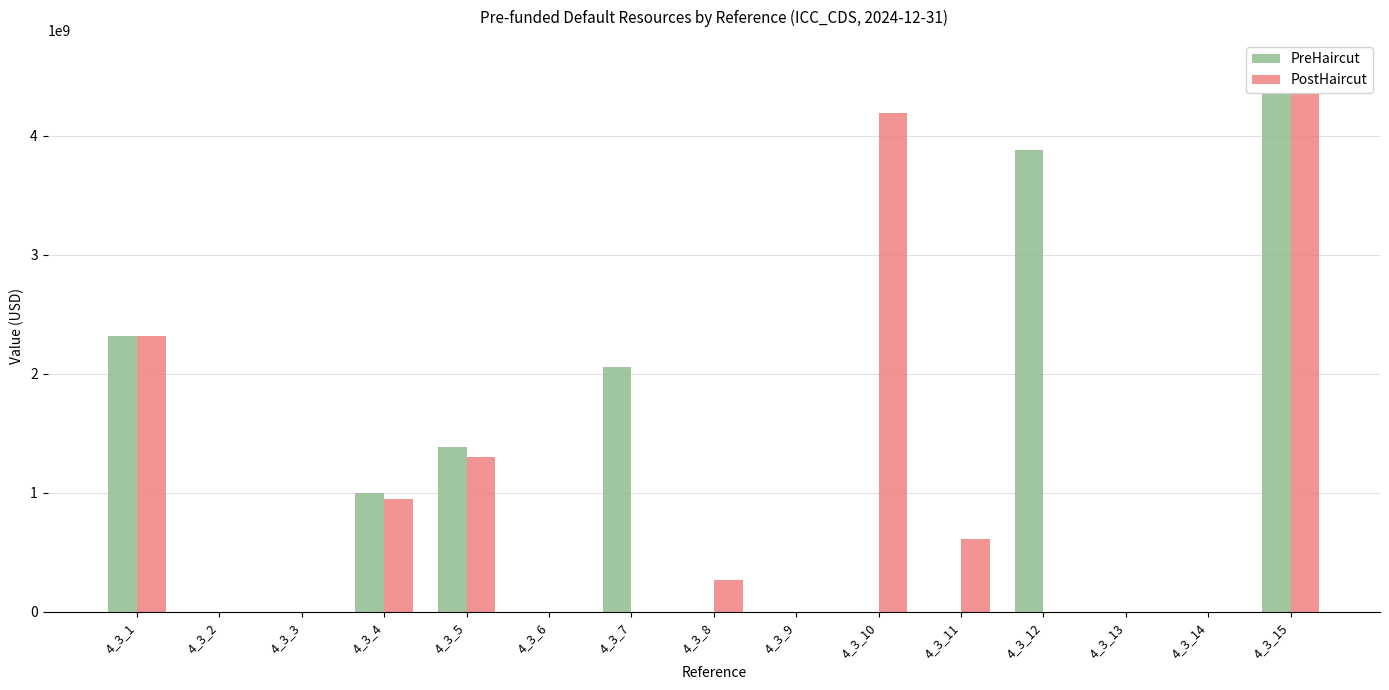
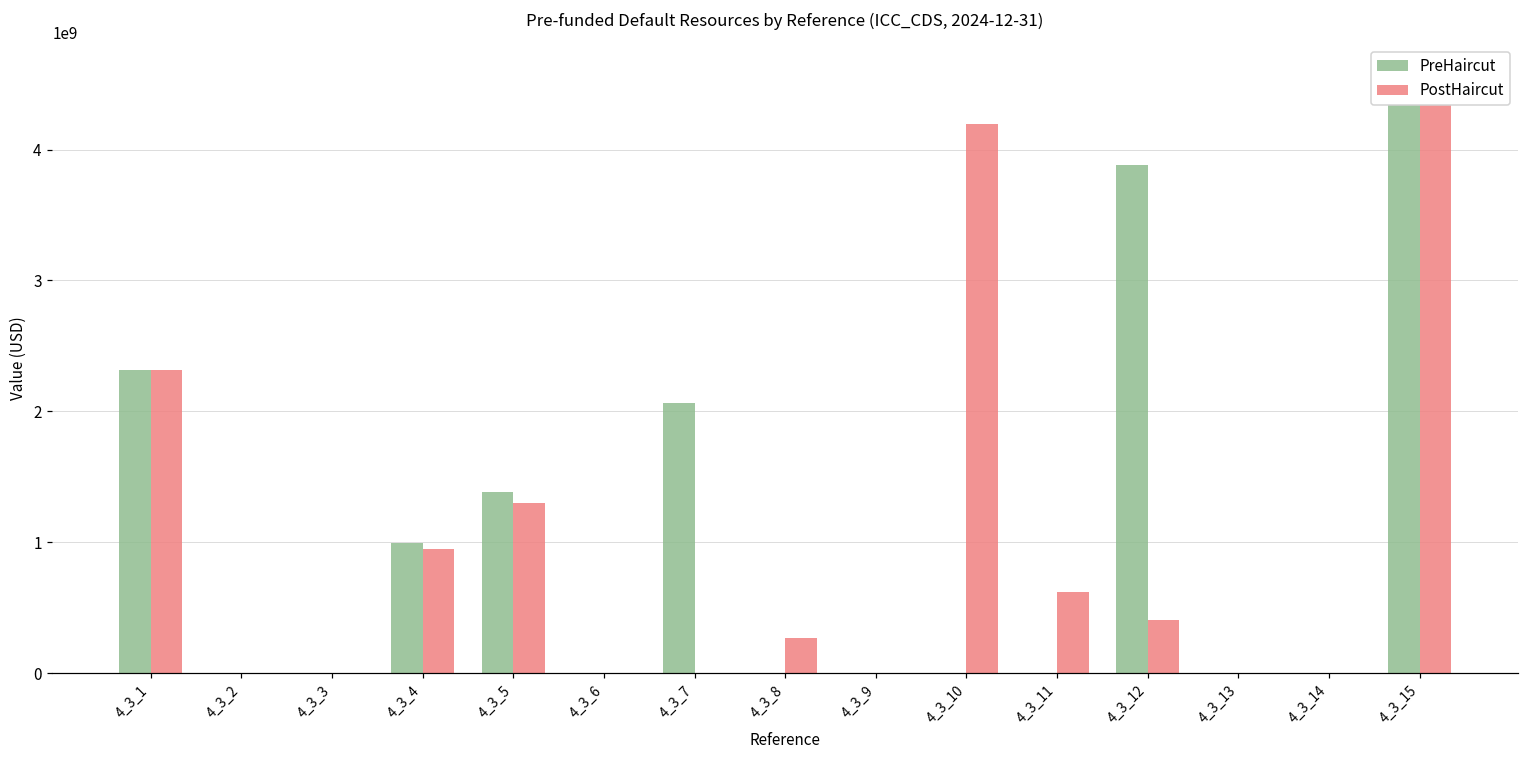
  {
    "PreHaircut": {
      "4_3_1": 2320000000,
      "4_3_2": 0,
      "4_3_3": 0,
      "4_3_4": 1000000000,
      "4_3_5": 1390000000,
      "4_3_6": 0,
      "4_3_7": 2060000000,
      "4_3_8": 0,
      "4_3_9": 0,
      "4_3_10": 0,
      "4_3_11": 0,
      "4_3_12": 3880000000,
      "4_3_13": 0,
      "4_3_14": 0
    },
    "PostHaircut": {
      "4_3_1": 2320000000,
      "4_3_2": 0,
      "4_3_3": 0,
      "4_3_4": 950000000,
      "4_3_5": 1300000000,
      "4_3_6": 0,
      "4_3_7": 0,
      "4_3_8": 270000000,
      "4_3_9": 0,
      "4_3_10": 4190000000,
      "4_3_11": 620000000,
-     "4_3_12": 0,
+     "4_3_12": 410000000,
      "4_3_13": 0,
      "4_3_14": 0
    }
  }
